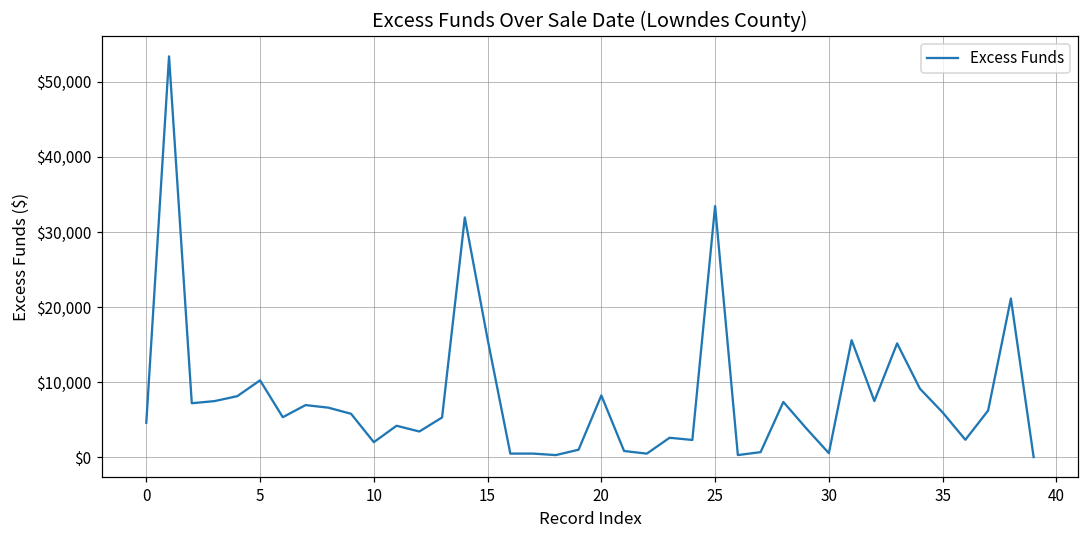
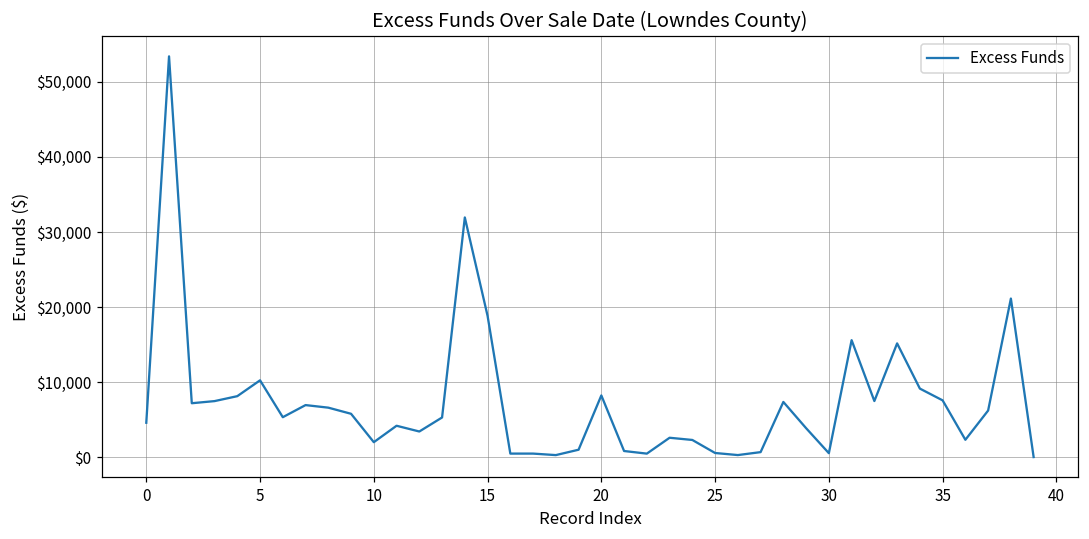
  {
    "0": "$5,000",
    "5": "$10,000",
    "10": "$2,000",
-   "15": "$16,000",
+   "15": "$19,000",
    "20": "$8,000",
-   "25": "$33,000",
+   "25": "$1,000",
    "30": "$1,000",
-   "35": "$6,000"
+   "35": "$8,000"
  }
